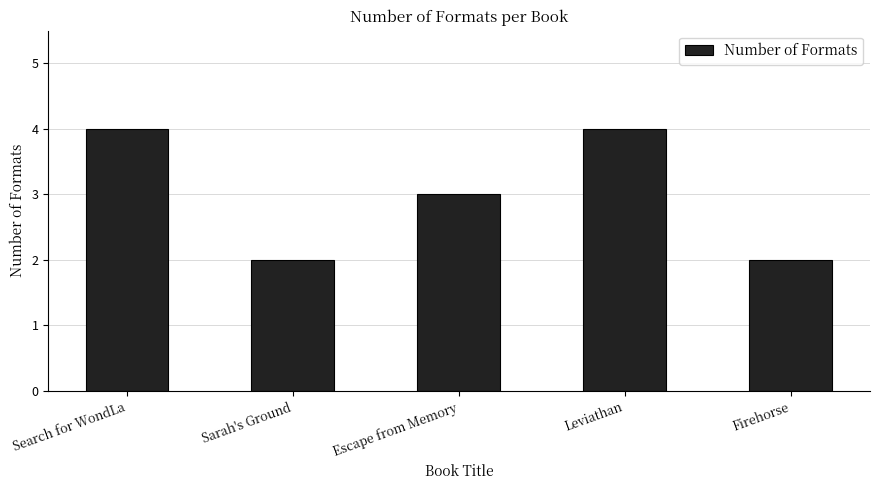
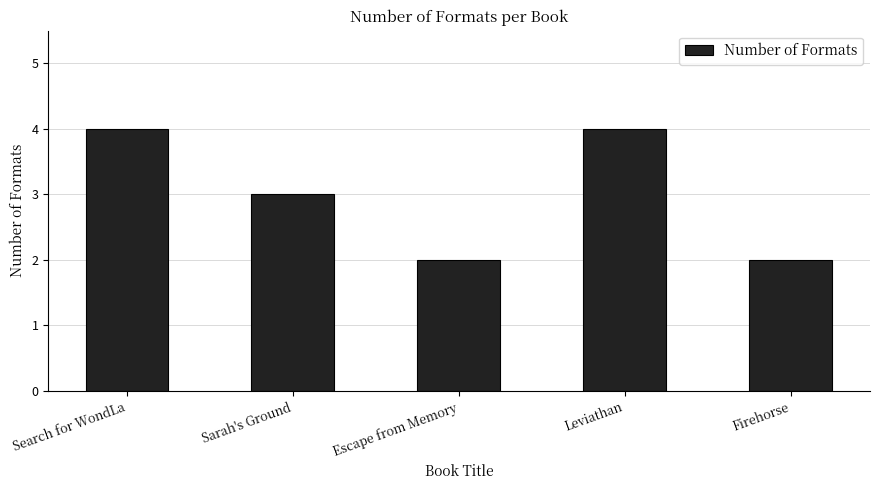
  {
    "Search for WondLa": 4,
-   "Sarah's Ground": 2,
-   "Escape from Memory": 3,
+   "Sarah's Ground": 3,
+   "Escape from Memory": 2,
    "Leviathan": 4,
    "Firehorse": 2
  }
